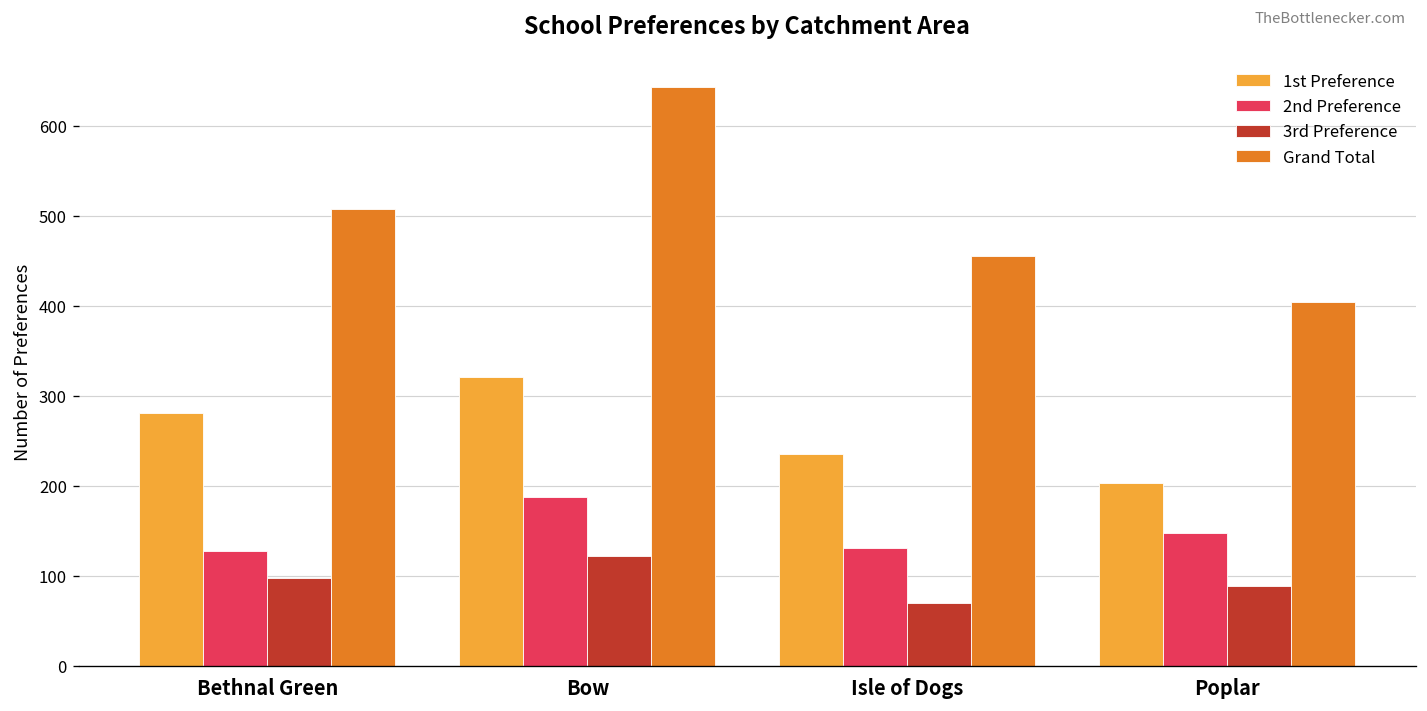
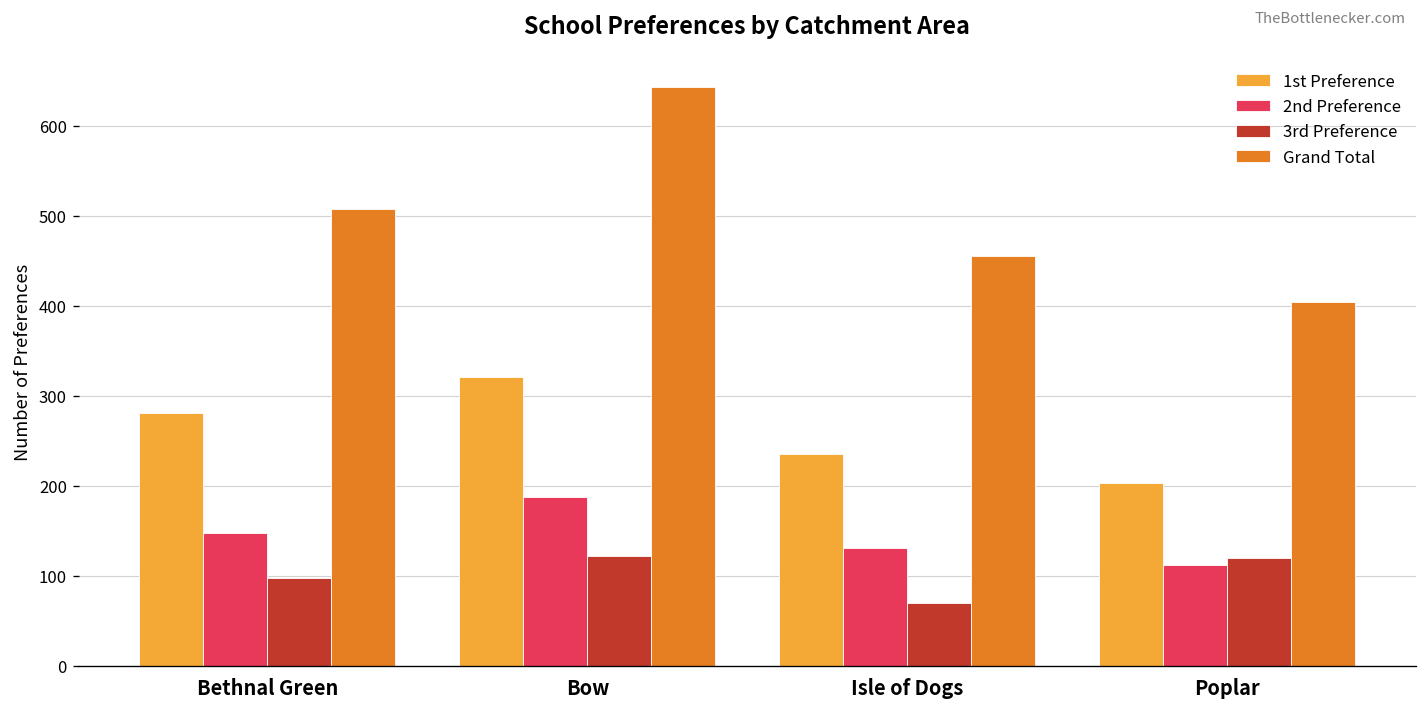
  {
    "2nd Preference": {
-     "Bethnal Green": 130,
+     "Bethnal Green": 150,
      "Bow": 190,
      "Isle of Dogs": 130,
-     "Poplar": 150
+     "Poplar": 110
    },
    "3rd Preference": {
      "Bethnal Green": 100,
      "Bow": 120,
      "Isle of Dogs": 70,
-     "Poplar": 90
+     "Poplar": 120
    }
  }
